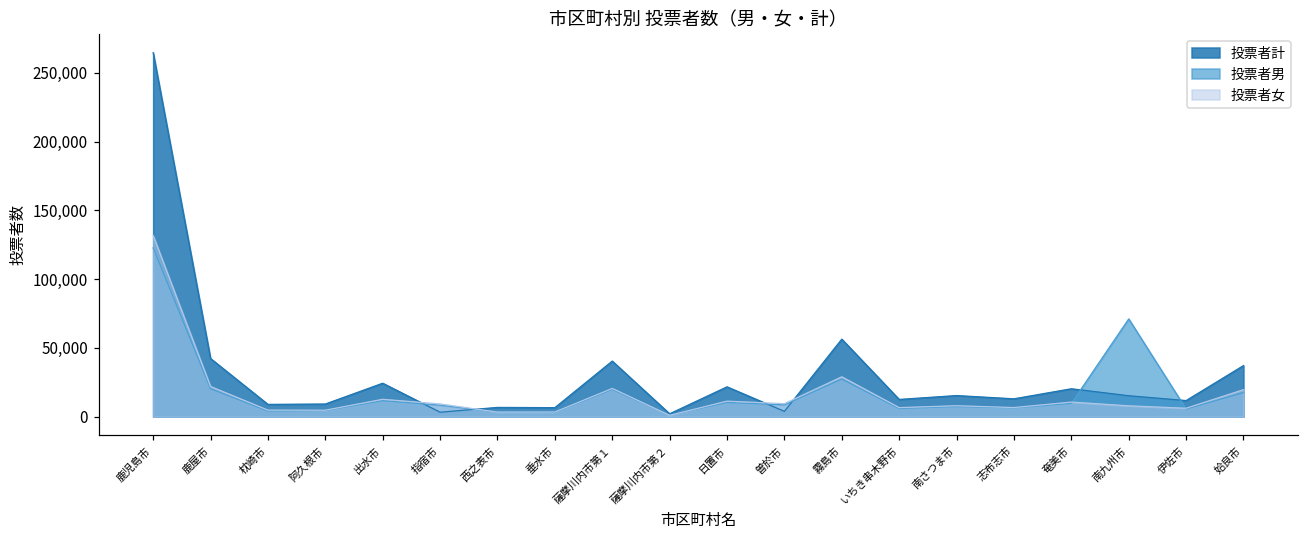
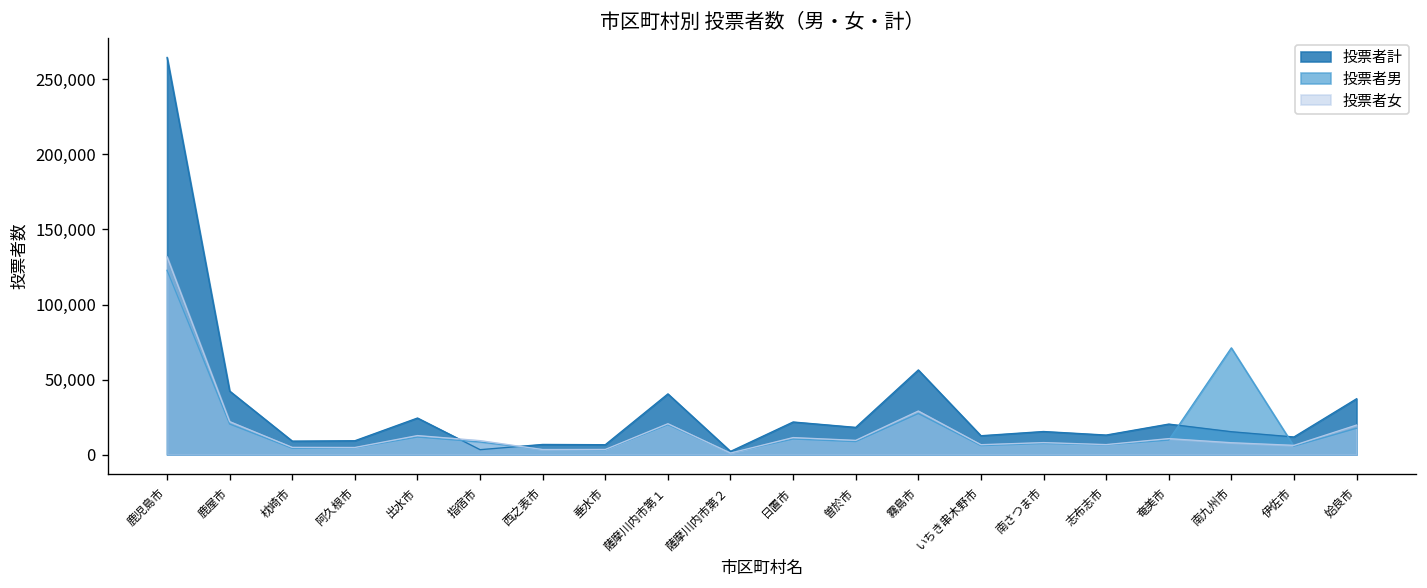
  {
    "投票者計": {
      "鹿児島市": "265,000",
      "鹿屋市": "42,000",
      "枕崎市": "9,000",
      "阿久根市": "9,000",
      "出水市": "24,000",
      "指宿市": "3,000",
      "西之表市": "7,000",
      "垂水市": "7,000",
      "薩摩川内市第１": "40,000",
      "日置市": "22,000",
-     "曽於市": "4,000",
+     "曽於市": "18,000",
      "霧島市": "56,000",
      "いちき串木野市": "13,000",
      "南さつま市": "15,000",
      "志布志市": "13,000",
      "奄美市": "20,000",
      "南九州市": "15,000",
      "伊佐市": "12,000",
      "姶良市": "37,000"
    },
    "投票者男": {
      "鹿児島市": "123,000",
      "南九州市": "71,000",
      "姶良市": "18,000"
    },
    "投票者女": {
      "鹿児島市": "132,000",
      "南九州市": "8,000",
      "姶良市": "20,000"
    }
  }
